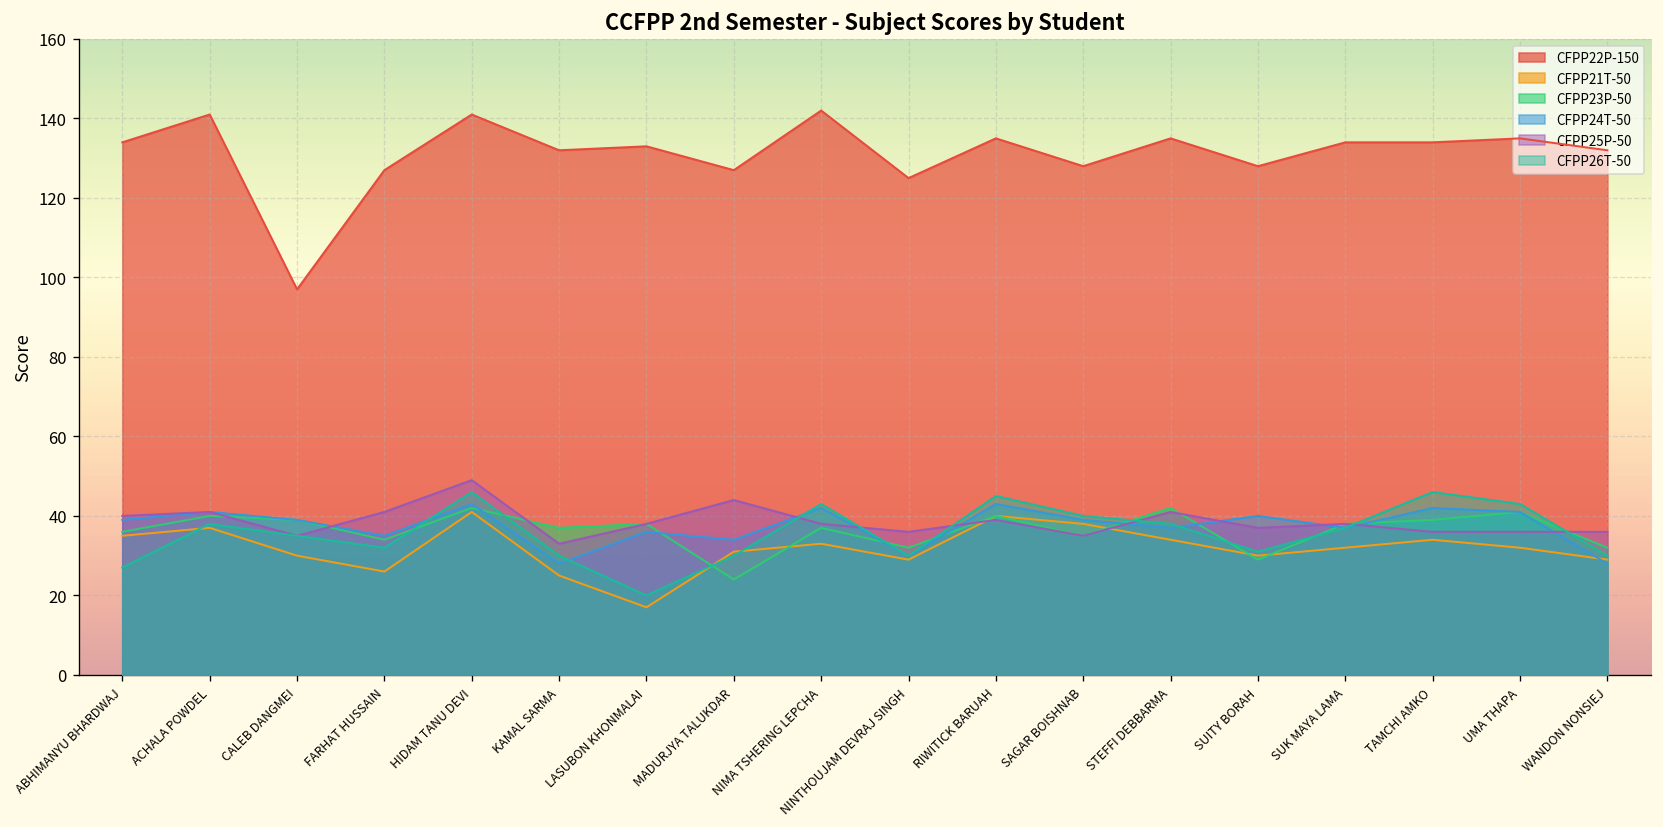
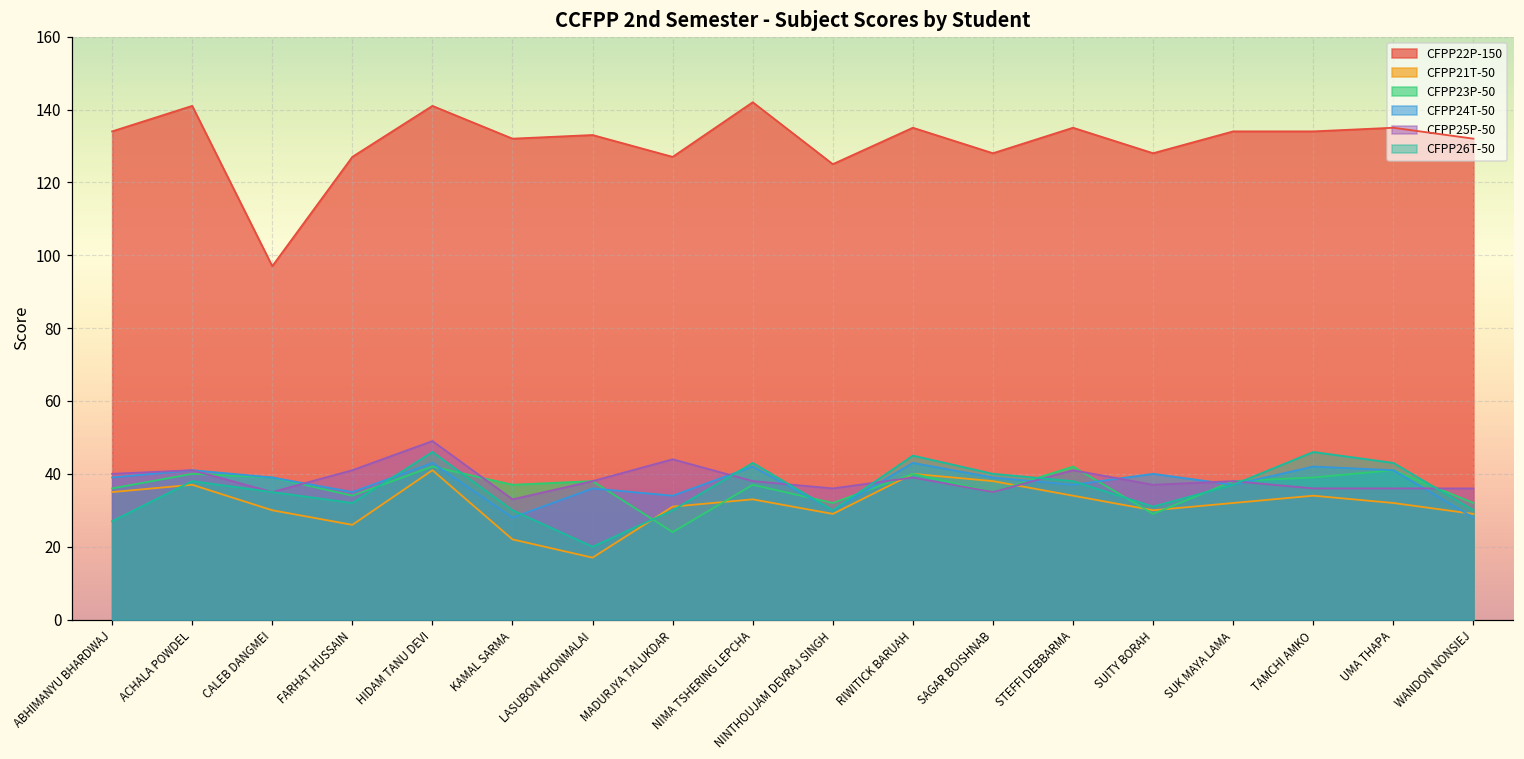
  {
    "CFPP22P-150": {
      "ABHIMANYU BHARDWAJ": 134,
      "ACHALA POWDEL": 141,
      "CALEB DANGMEI": 97,
      "FARHAT HUSSAIN": 127,
      "HIDAM TANU DEVI": 141,
      "KAMAL SARMA": 132,
      "LASUBON KHONMALAI": 133,
      "MADURJYA TALUKDAR": 127,
      "NIMA TSHERING LEPCHA": 142,
      "NINTHOUJAM DEVRAJ SINGH": 125,
      "RIWITICK BARUAH": 135,
      "SAGAR BOISHNAB": 128,
      "STEFFI DEBBARMA": 135,
      "SUITY BORAH": 128,
      "SUK MAYA LAMA": 134,
      "TAMCHI AMKO": 134
    },
    "CFPP21T-50": {
      "ABHIMANYU BHARDWAJ": 35,
      "ACHALA POWDEL": 37,
      "CALEB DANGMEI": 30,
      "FARHAT HUSSAIN": 26,
      "HIDAM TANU DEVI": 41,
-     "KAMAL SARMA": 25,
+     "KAMAL SARMA": 22,
      "LASUBON KHONMALAI": 17,
      "MADURJYA TALUKDAR": 31,
      "NIMA TSHERING LEPCHA": 33,
      "NINTHOUJAM DEVRAJ SINGH": 29,
      "SAGAR BOISHNAB": 38,
      "STEFFI DEBBARMA": 34,
      "SUITY BORAH": 30,
      "SUK MAYA LAMA": 32,
      "TAMCHI AMKO": 34,
      "UMA THAPA": 32,
      "WANDON NONSIEJ": 29
    },
    "CFPP25P-50": {
      "ABHIMANYU BHARDWAJ": 40,
      "FARHAT HUSSAIN": 41,
      "HIDAM TANU DEVI": 49,
      "KAMAL SARMA": 33,
      "MADURJYA TALUKDAR": 44,
      "NIMA TSHERING LEPCHA": 38,
      "NINTHOUJAM DEVRAJ SINGH": 36,
      "RIWITICK BARUAH": 39,
      "STEFFI DEBBARMA": 41,
      "SUITY BORAH": 37,
      "TAMCHI AMKO": 36,
      "UMA THAPA": 36,
      "WANDON NONSIEJ": 36
    }
  }
